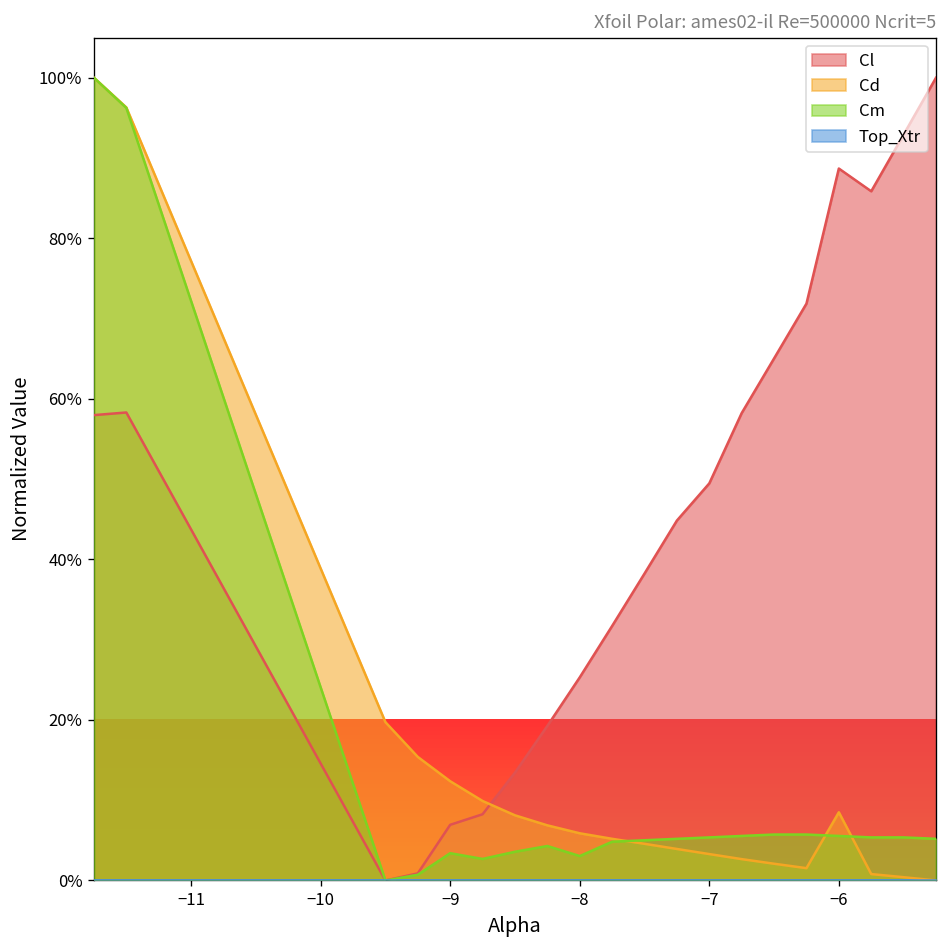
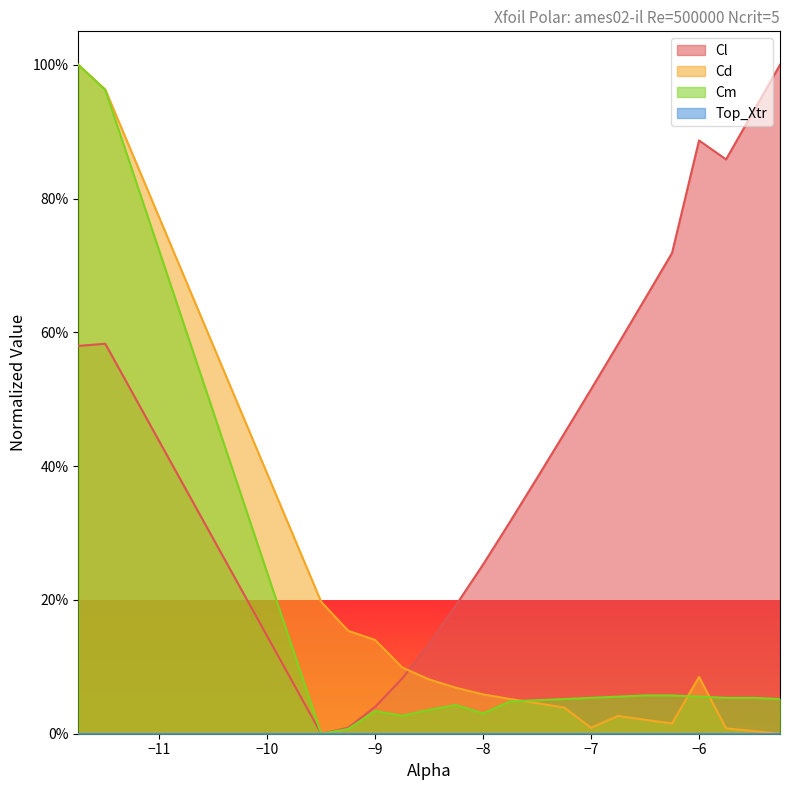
  {
    "Cl": {
-     "−9": "7%",
+     "−9": "4%",
      "−8": "25%",
-     "−7": "49%",
+     "−7": "51%",
      "−6": "89%"
    },
    "Cd": {
-     "−9": "12%",
+     "−9": "14%",
      "−8": "6%",
-     "−7": "3%",
+     "−7": "1%",
      "−6": "8%"
    },
    "Cm": {
      "−9": "3%",
      "−8": "3%",
      "−7": "5%",
      "−6": "6%"
    },
    "Top_Xtr": {
      "−9": "0%",
      "−8": "0%",
      "−7": "0%",
      "−6": "0%"
    }
  }
